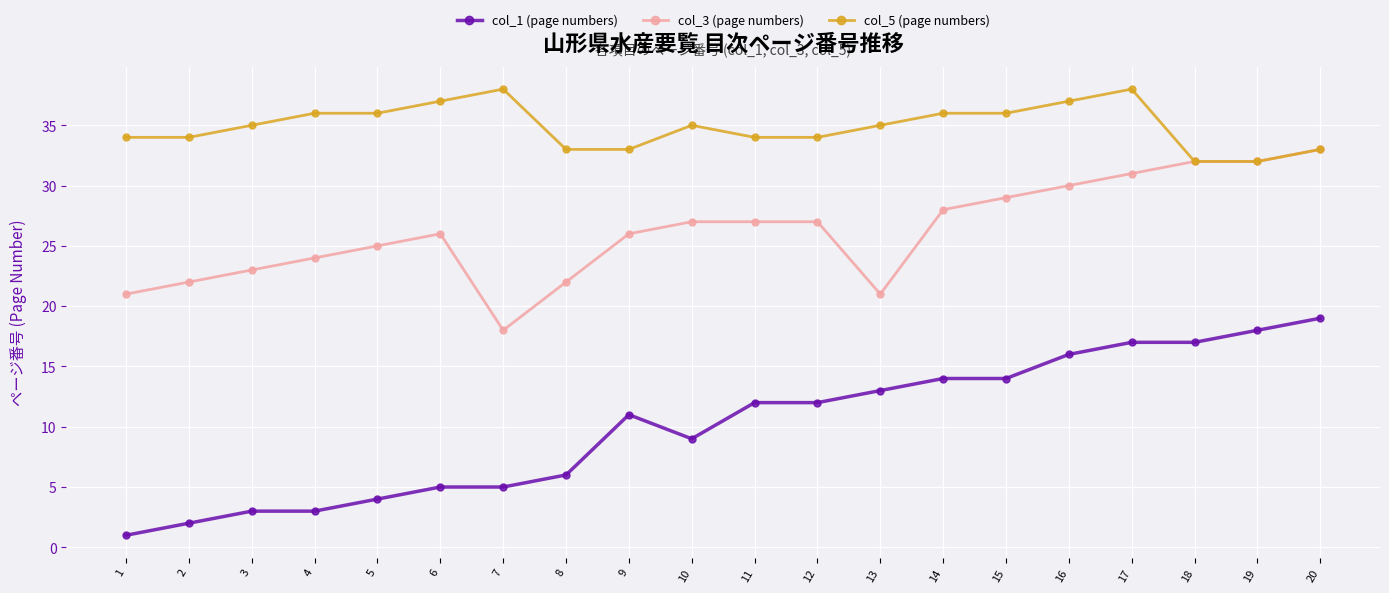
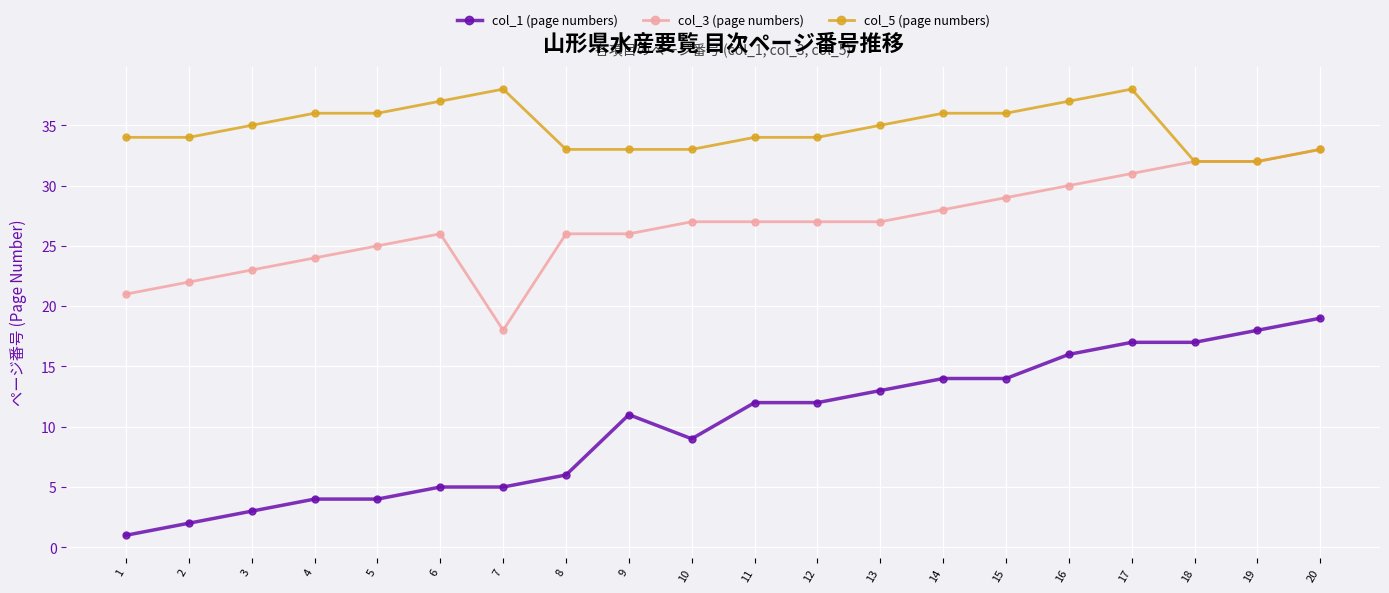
  {
    "col_1 (page numbers)": {
      "1": 1,
      "2": 2,
      "3": 3,
-     "4": 3,
+     "4": 4,
      "5": 4,
      "6": 5,
      "7": 5,
      "8": 6,
      "9": 11,
      "10": 9,
      "11": 12,
      "12": 12,
      "13": 13,
      "14": 14,
      "15": 14,
      "16": 16,
      "17": 17,
      "18": 17,
      "19": 18,
      "20": 19
    },
    "col_3 (page numbers)": {
      "1": 21,
      "2": 22,
      "3": 23,
      "4": 24,
      "5": 25,
      "6": 26,
      "7": 18,
-     "8": 22,
+     "8": 26,
      "9": 26,
      "10": 27,
      "11": 27,
      "12": 27,
-     "13": 21,
+     "13": 27,
      "14": 28,
      "15": 29,
      "16": 30,
      "17": 31
    },
    "col_5 (page numbers)": {
      "1": 34,
      "2": 34,
      "3": 35,
      "4": 36,
      "5": 36,
      "6": 37,
      "7": 38,
      "8": 33,
      "9": 33,
-     "10": 35,
+     "10": 33,
      "11": 34,
      "12": 34,
      "13": 35,
      "14": 36,
      "15": 36,
      "16": 37,
      "17": 38
    }
  }
